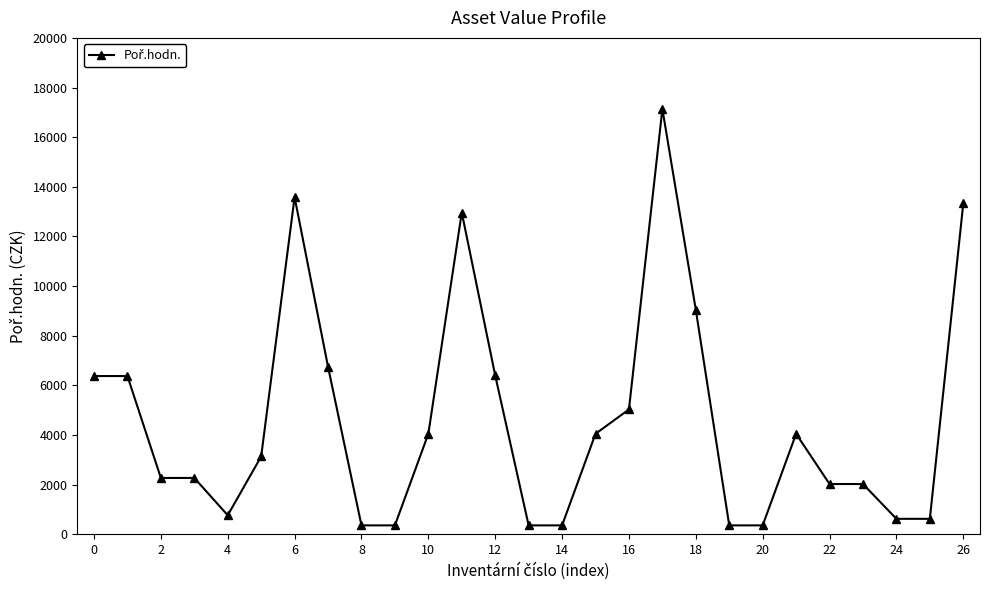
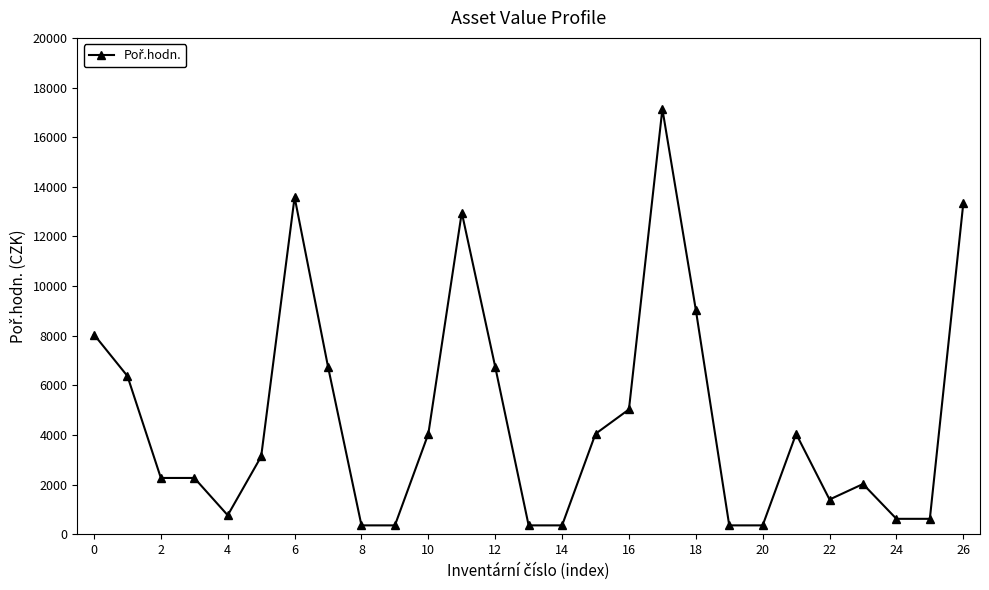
  {
-   "0": 6400,
+   "0": 8000,
    "2": 2300,
    "4": 800,
    "6": 13600,
    "8": 400,
    "10": 4000,
-   "12": 6400,
+   "12": 6700,
    "14": 400,
    "16": 5000,
    "18": 9000,
    "20": 400,
-   "22": 2000,
+   "22": 1400,
    "24": 600,
    "26": 13300
  }
